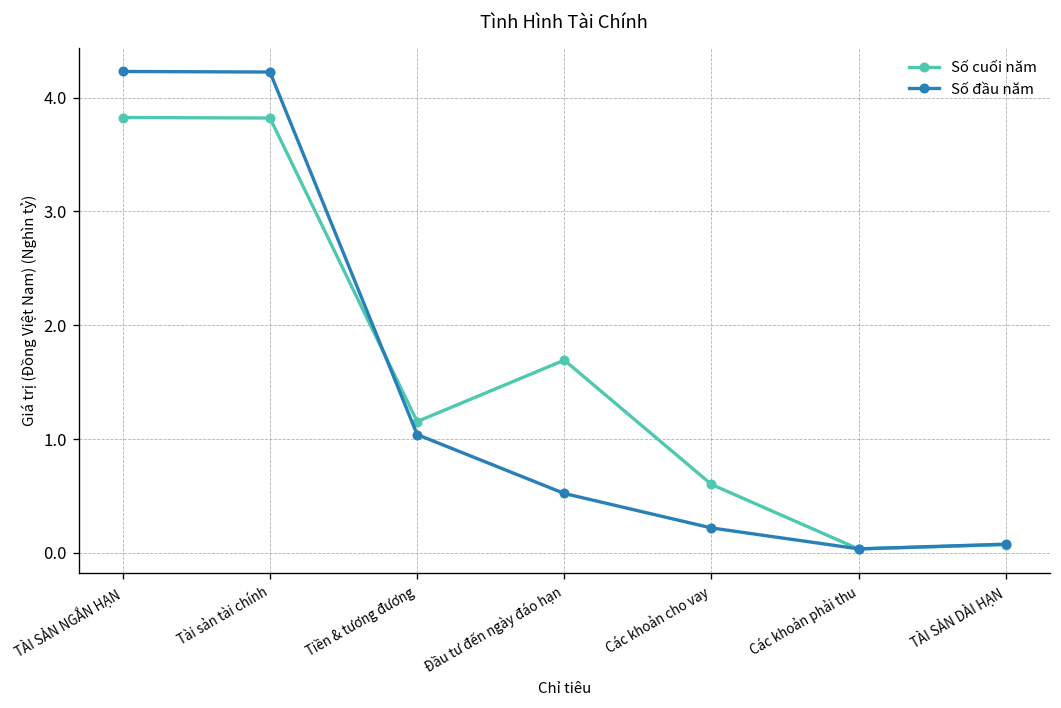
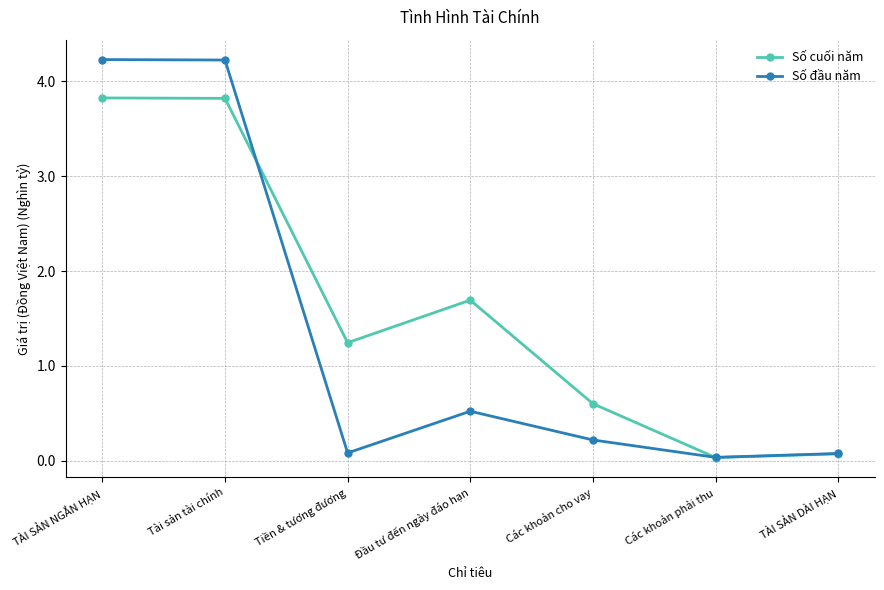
  {
    "Số cuối năm": {
      "TÀI SẢN NGẮN HẠN": 3.8,
      "Tài sản tài chính": 3.8,
-     "Tiền & tương đương": 1.15,
+     "Tiền & tương đương": 1.24,
      "Đầu tư đến ngày đáo hạn": 1.7,
      "Các khoản cho vay": 0.6
    },
    "Số đầu năm": {
      "TÀI SẢN NGẮN HẠN": 4.2,
      "Tài sản tài chính": 4.2,
-     "Tiền & tương đương": 1.0,
+     "Tiền & tương đương": 0.1,
      "Đầu tư đến ngày đáo hạn": 0.5,
      "Các khoản cho vay": 0.2
    }
  }
